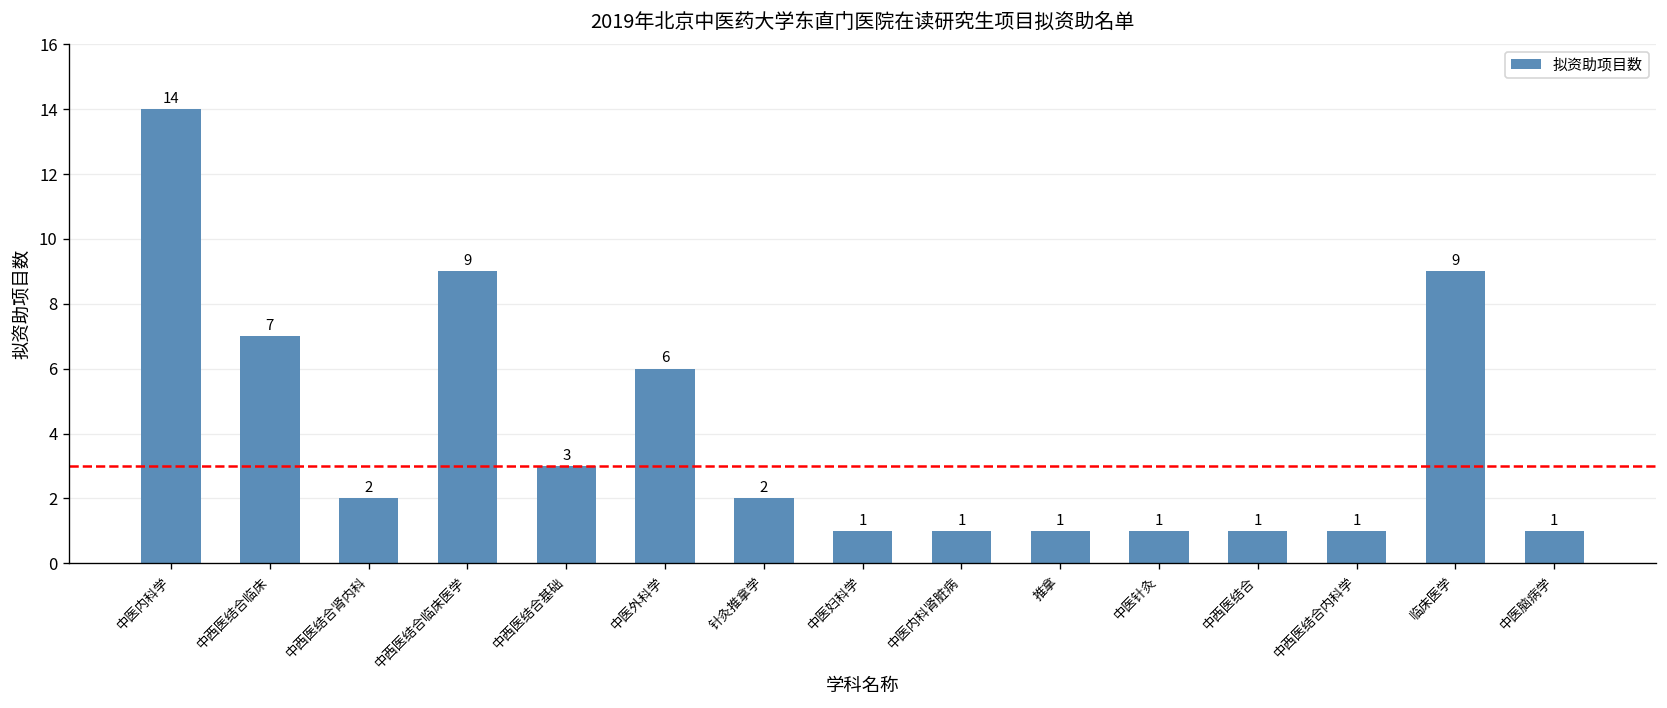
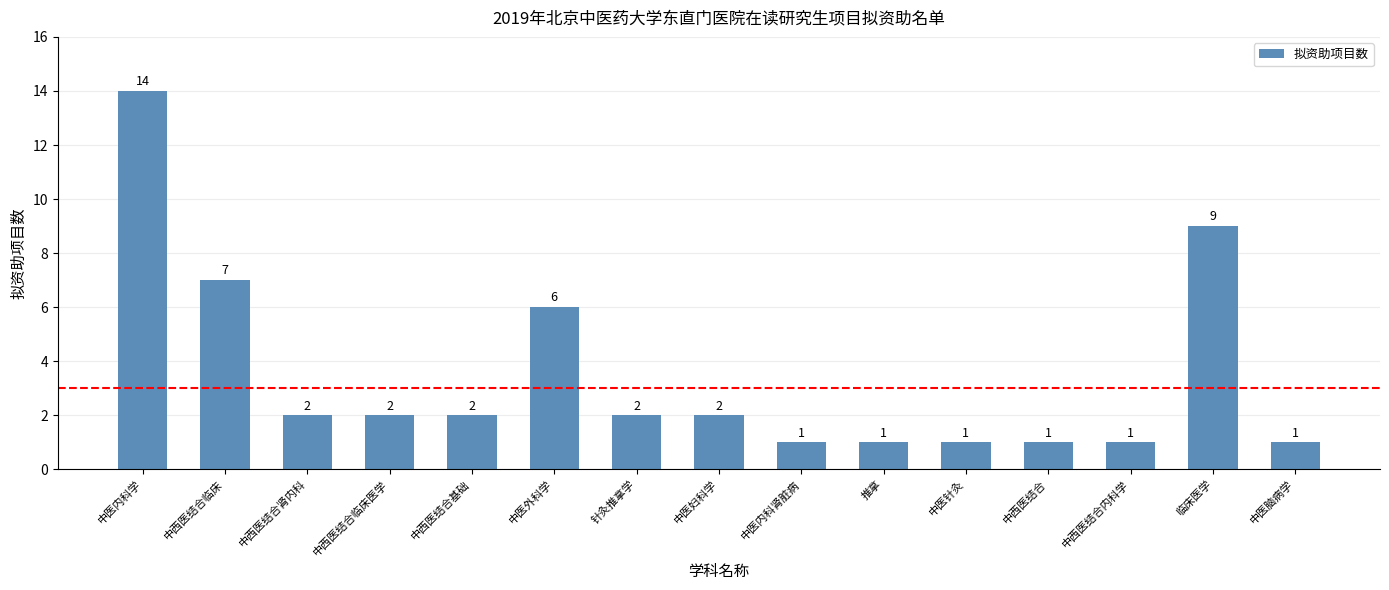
  {
    "中医内科学": 14,
    "中西医结合临床": 7,
    "中西医结合肾内科": 2,
-   "中西医结合临床医学": 9,
-   "中西医结合基础": 3,
+   "中西医结合临床医学": 2,
+   "中西医结合基础": 2,
    "中医外科学": 6,
    "针灸推拿学": 2,
-   "中医妇科学": 1,
+   "中医妇科学": 2,
    "中医内科肾脏病": 1,
    "推拿": 1,
    "中医针灸": 1,
    "中西医结合": 1,
    "中西医结合内科学": 1,
    "临床医学": 9,
    "中医脑病学": 1
  }
